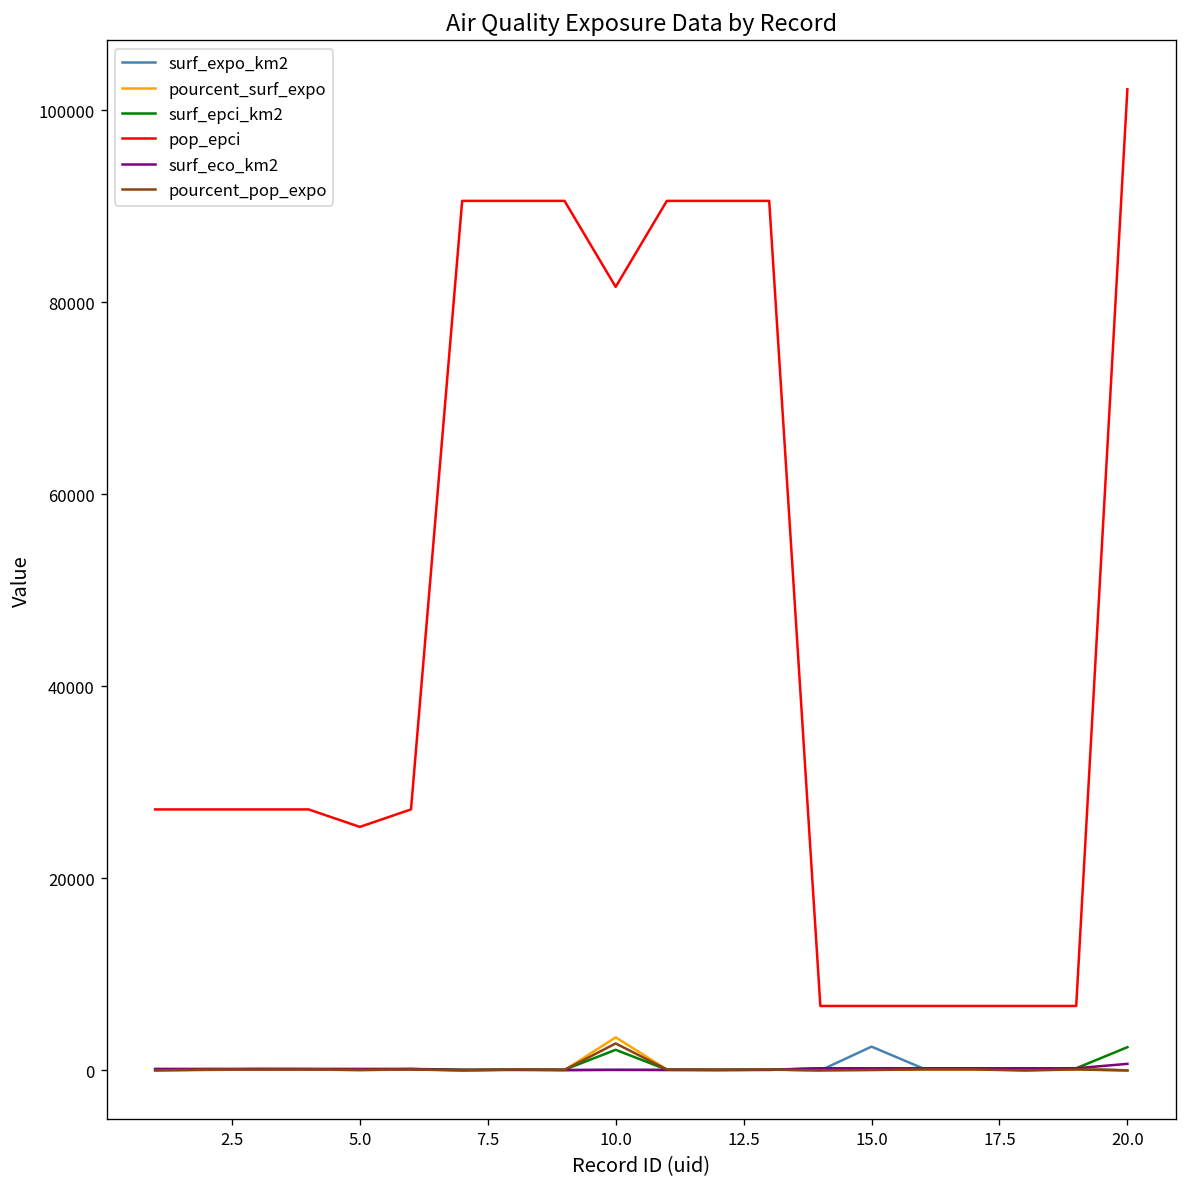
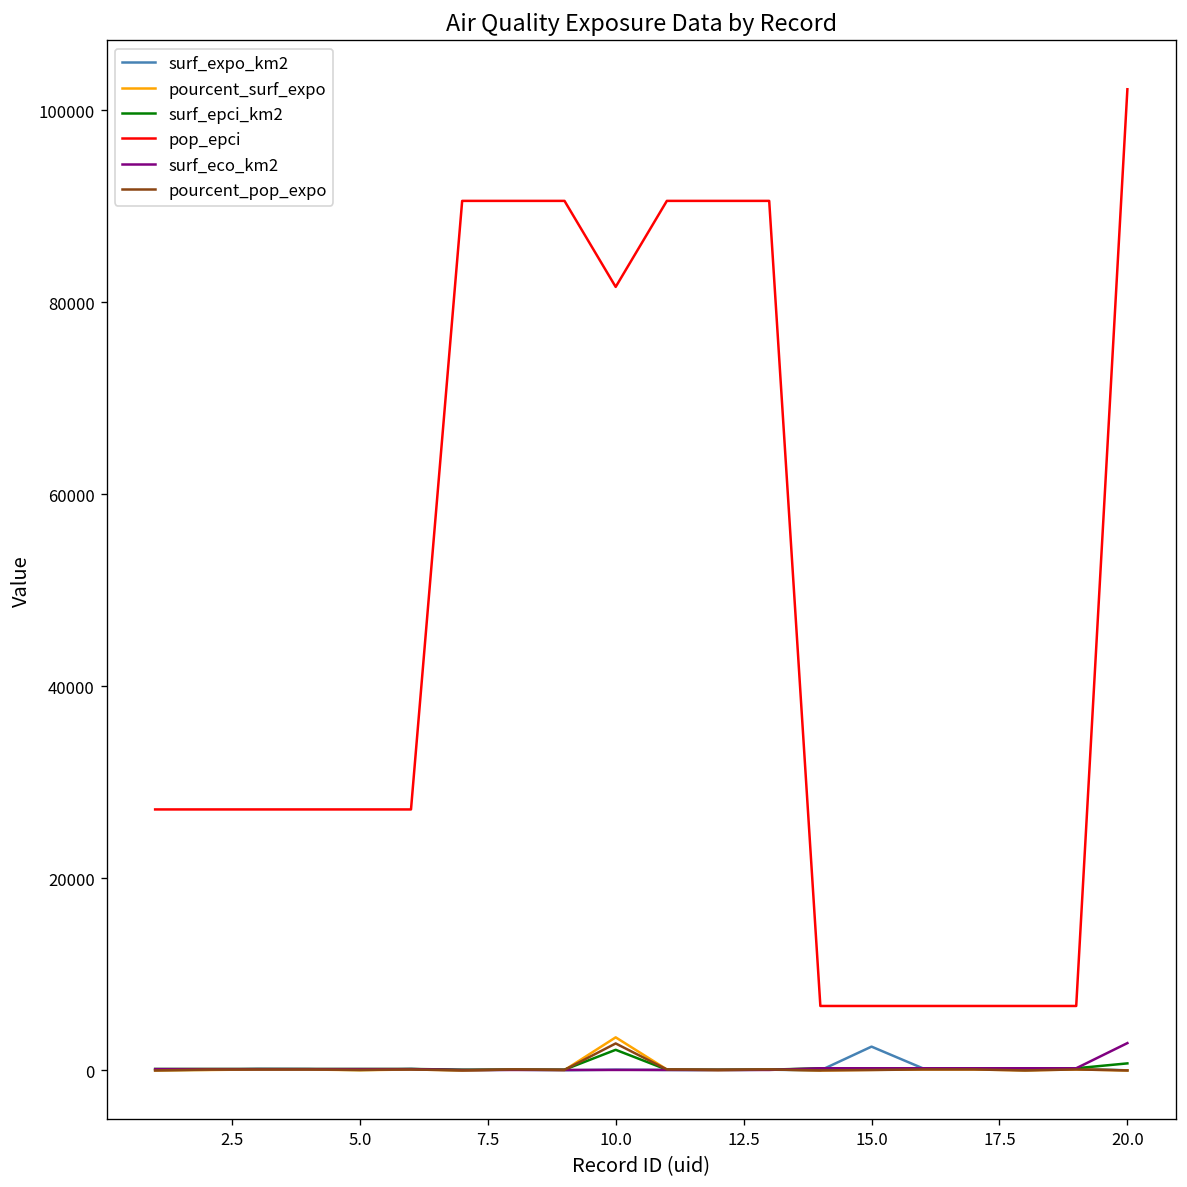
  {
    "surf_expo_km2": {
      "15.0": 2000
    },
    "pourcent_surf_expo": {
      "10.0": 3000
    },
    "surf_epci_km2": {
      "10.0": 2000,
-     "20.0": 2000
+     "20.0": 1000
    },
    "pop_epci": {
-     "5.0": 25000,
+     "5.0": 27000,
      "10.0": 82000,
      "15.0": 7000,
      "20.0": 102000
    },
    "surf_eco_km2": {
-     "20.0": 1000
+     "20.0": 3000
    },
    "pourcent_pop_expo": {
      "10.0": 3000
    }
  }
